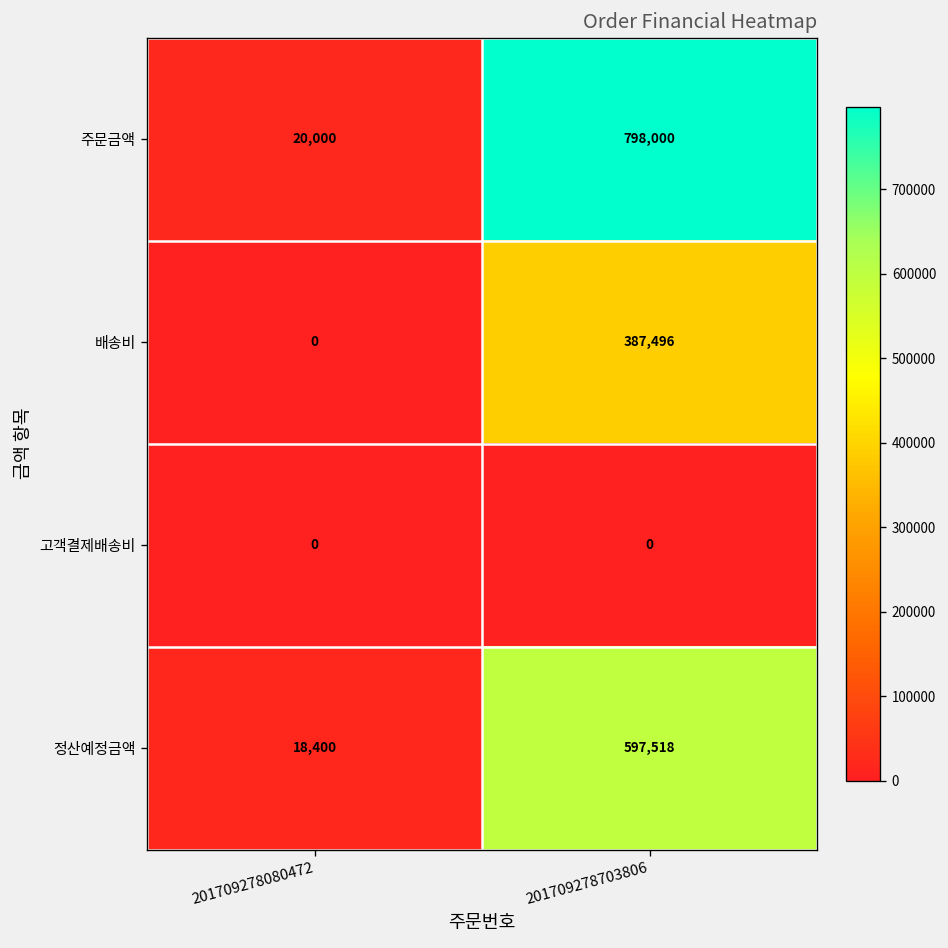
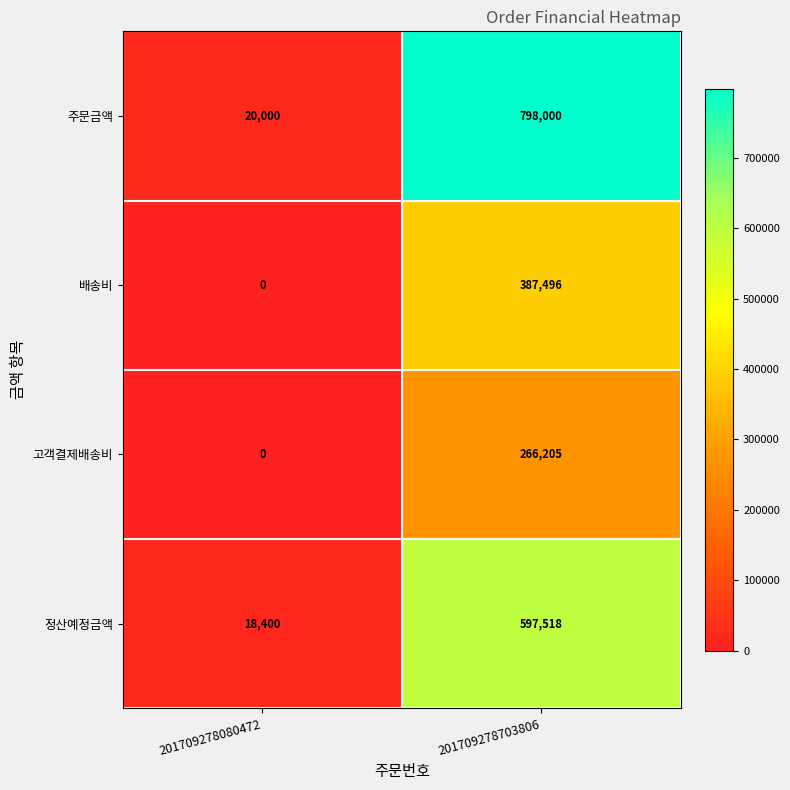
  {
    "주문금액": {
      "201709278080472": "20,000",
      "201709278703806": "798,000"
    },
    "배송비": {
      "201709278080472": "0",
      "201709278703806": "387,496"
    },
    "고객결제배송비": {
      "201709278080472": "0",
-     "201709278703806": "0"
+     "201709278703806": "266,205"
    },
    "정산예정금액": {
      "201709278080472": "18,400",
      "201709278703806": "597,518"
    }
  }
